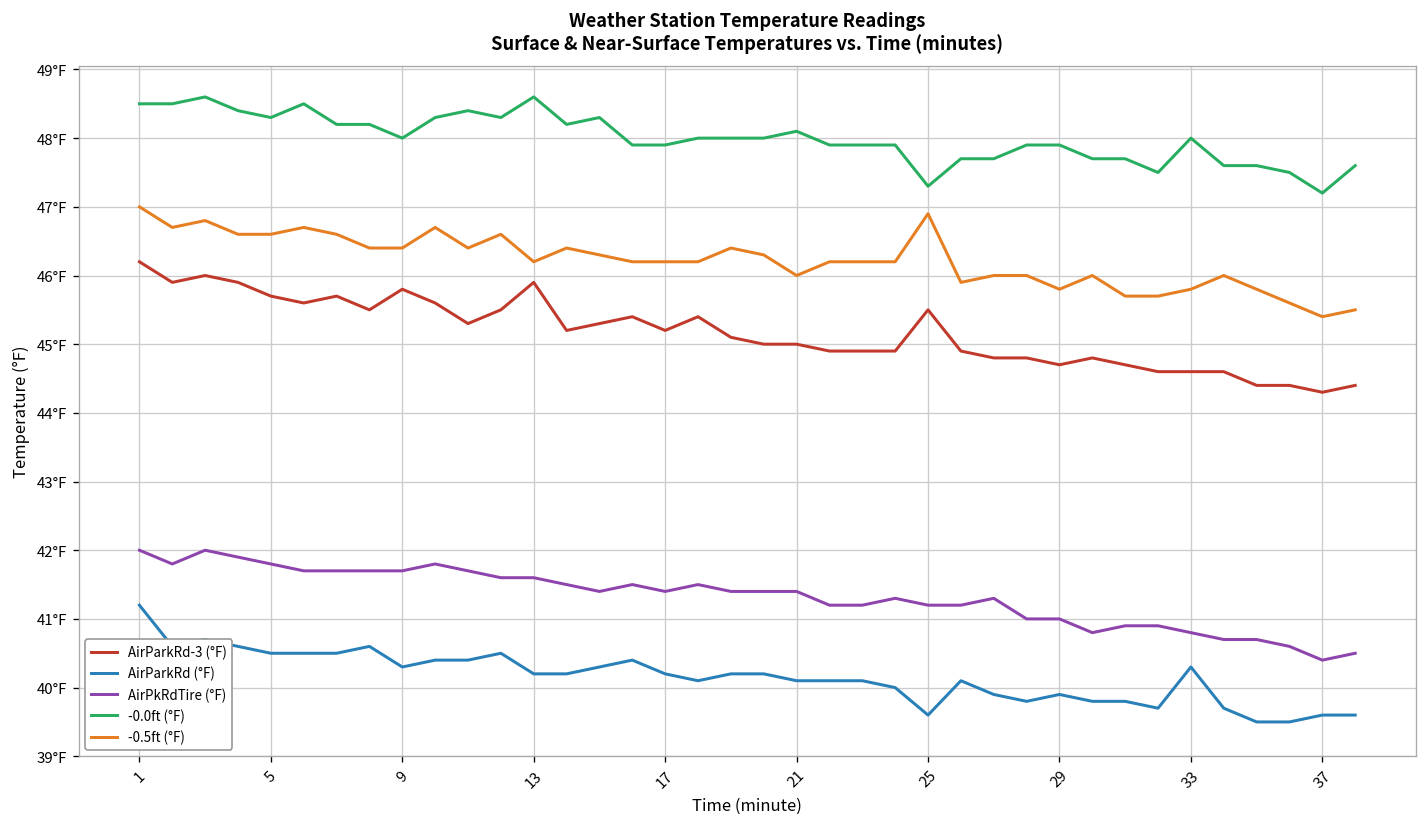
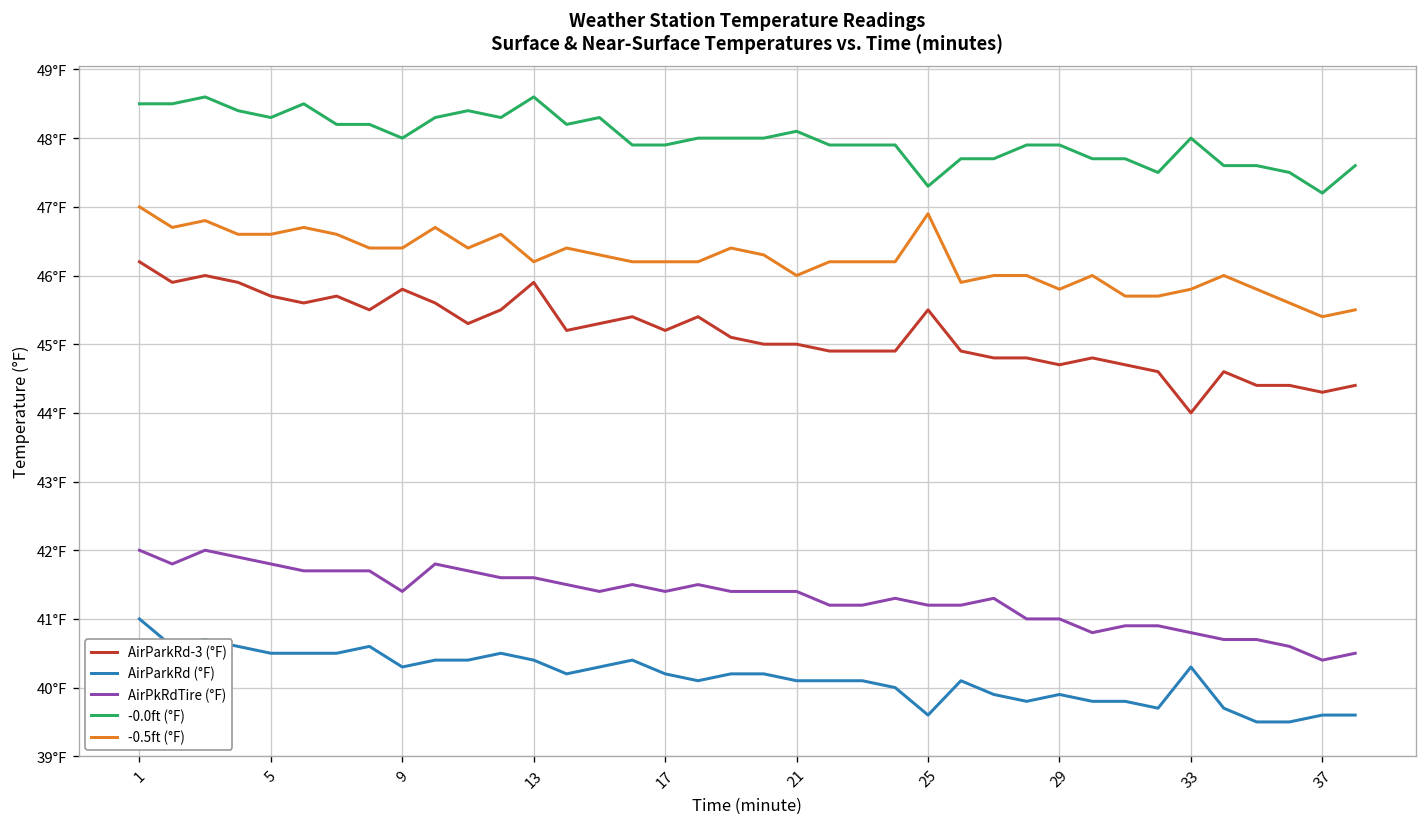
  {
    "AirParkRd-3 (°F)": {
      "1": "46.2°F",
      "5": "45.7°F",
      "9": "45.8°F",
      "13": "45.9°F",
      "17": "45.2°F",
      "21": "45.0°F",
      "25": "45.5°F",
      "29": "44.7°F",
-     "33": "44.6°F",
+     "33": "44.0°F",
      "37": "44.3°F"
    },
    "AirParkRd (°F)": {
-     "1": "41.2°F",
+     "1": "41.0°F",
      "5": "40.5°F",
      "9": "40.3°F",
-     "13": "40.2°F",
+     "13": "40.4°F",
      "17": "40.2°F",
      "21": "40.1°F",
      "25": "39.6°F",
      "29": "39.9°F",
      "33": "40.3°F",
      "37": "39.6°F"
    },
    "AirPkRdTire (°F)": {
      "1": "42.0°F",
      "5": "41.8°F",
-     "9": "41.7°F",
+     "9": "41.4°F",
      "13": "41.6°F",
      "17": "41.4°F",
      "21": "41.4°F",
      "25": "41.2°F",
      "29": "41.0°F",
      "33": "40.8°F",
      "37": "40.4°F"
    },
    "-0.0ft (°F)": {
      "1": "48.5°F",
      "5": "48.3°F",
      "9": "48.0°F",
      "13": "48.6°F",
      "17": "47.9°F",
      "21": "48.1°F",
      "25": "47.3°F",
      "29": "47.9°F",
      "33": "48.0°F",
      "37": "47.2°F"
    },
    "-0.5ft (°F)": {
      "1": "47.0°F",
      "5": "46.6°F",
      "9": "46.4°F",
      "13": "46.2°F",
      "17": "46.2°F",
      "21": "46.0°F",
      "25": "46.9°F",
      "29": "45.8°F",
      "33": "45.8°F",
      "37": "45.4°F"
    }
  }
